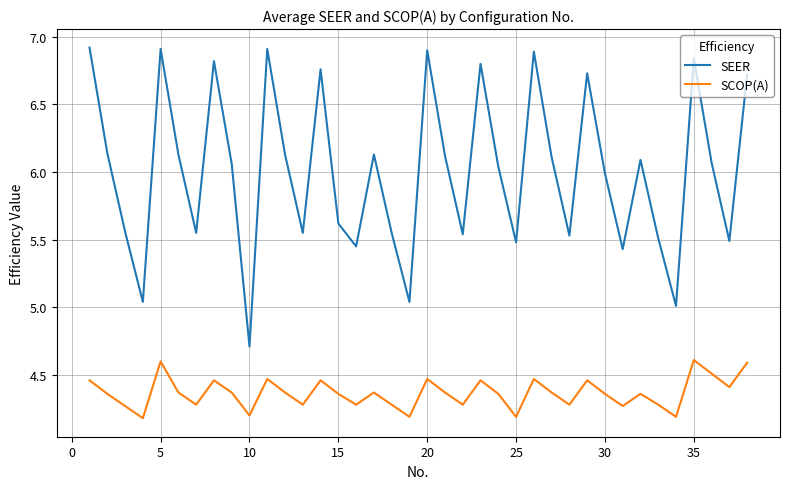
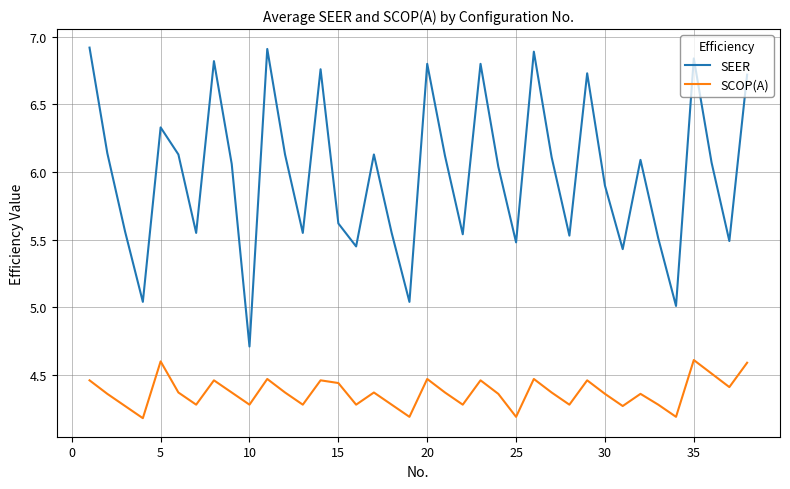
  {
    "SEER": {
-     "5": 6.91,
+     "5": 6.33,
      "10": 4.71,
      "15": 5.62,
-     "20": 6.9,
+     "20": 6.8,
      "25": 5.48,
-     "30": 5.99
+     "30": 5.90
    },
    "SCOP(A)": {
      "5": 4.60,
-     "10": 4.20,
-     "15": 4.36,
+     "10": 4.28,
+     "15": 4.44,
      "20": 4.47,
      "25": 4.19,
      "30": 4.36,
      "35": 4.61
    }
  }
